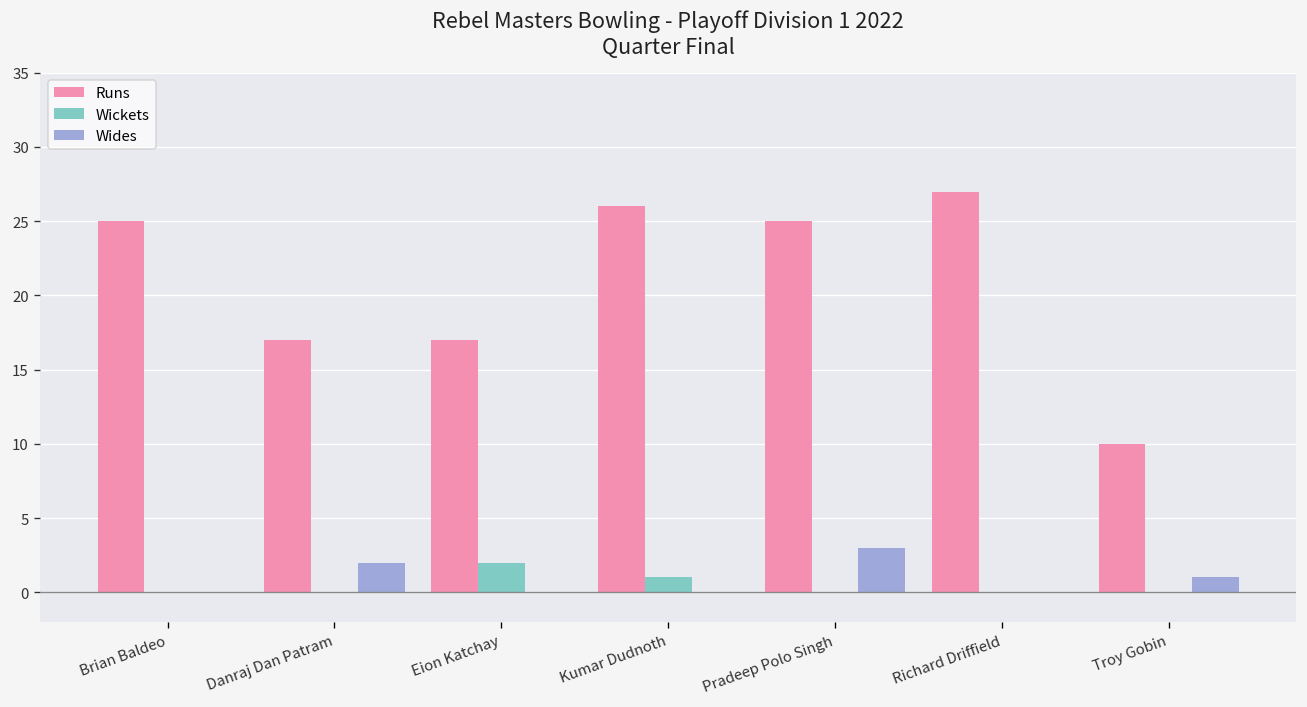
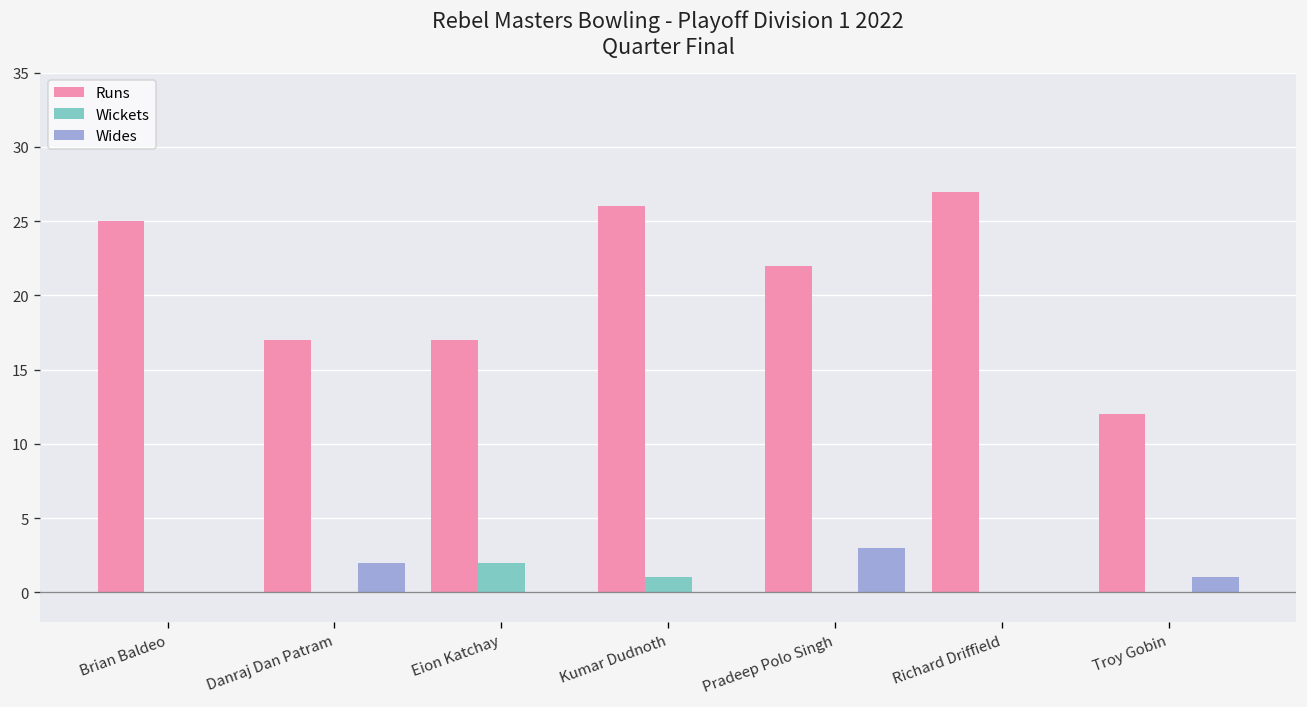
  {
    "Runs": {
      "Brian Baldeo": 25,
      "Danraj Dan Patram": 17,
      "Eion Katchay": 17,
      "Kumar Dudnoth": 26,
-     "Pradeep Polo Singh": 25,
+     "Pradeep Polo Singh": 22,
      "Richard Driffield": 27,
-     "Troy Gobin": 10
+     "Troy Gobin": 12
    }
  }
